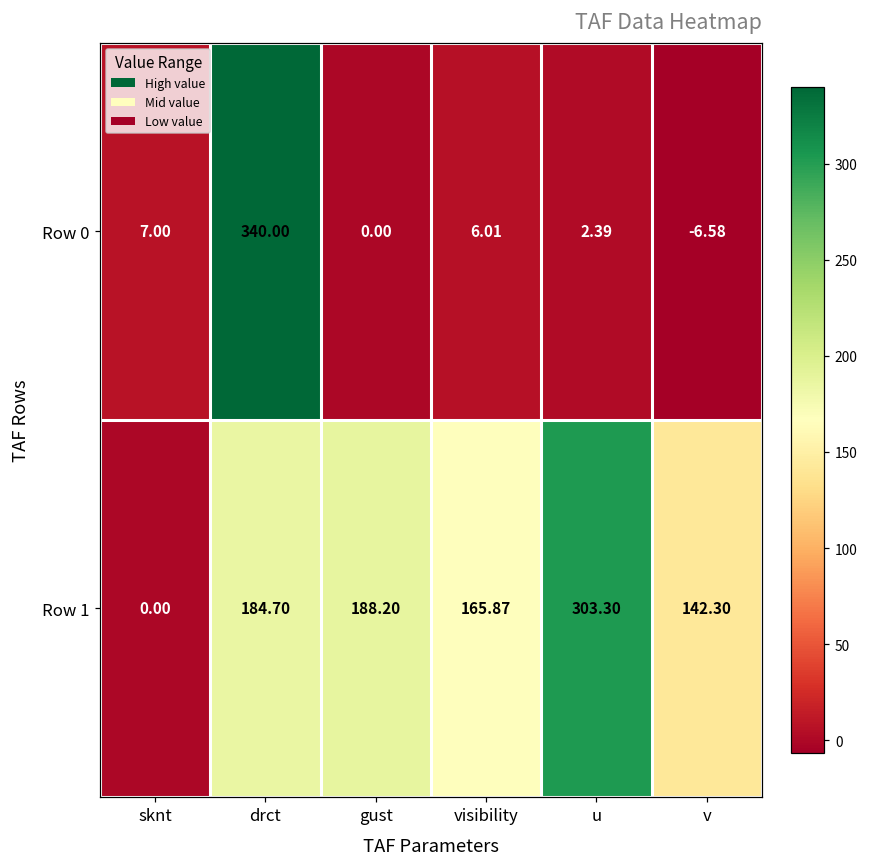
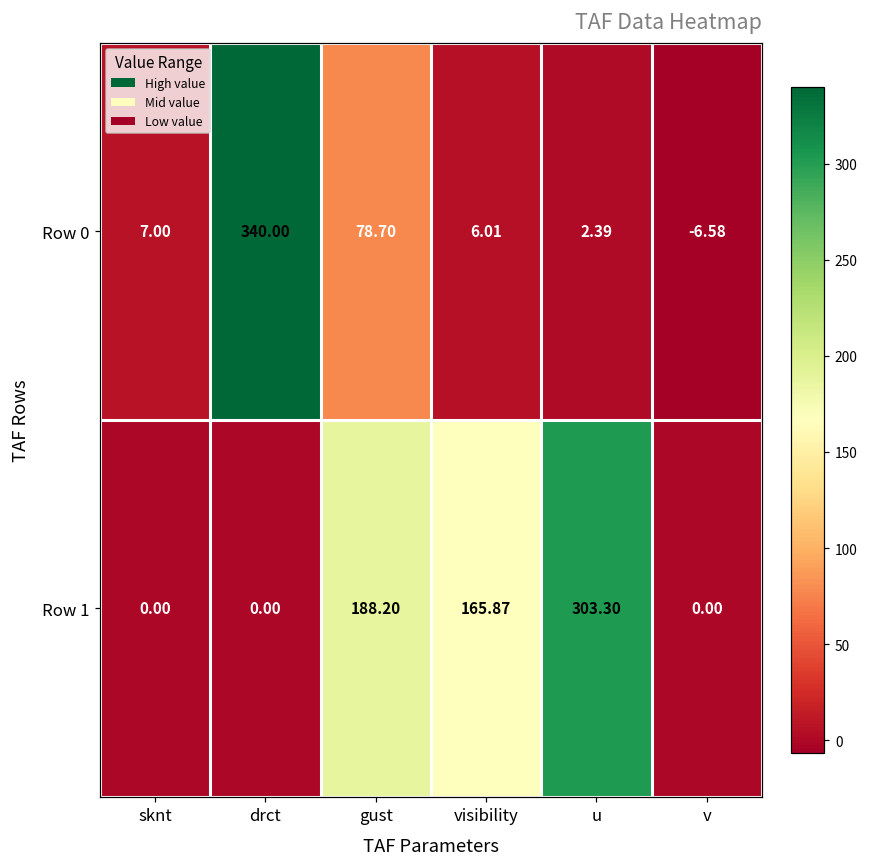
  {
    "Row 0": {
      "sknt": 7.00,
      "drct": 340.00,
-     "gust": 0.00,
+     "gust": 78.70,
      "visibility": 6.01,
      "u": 2.39,
      "v": -6.58
    },
    "Row 1": {
      "sknt": 0.00,
-     "drct": 184.70,
+     "drct": 0.00,
      "gust": 188.20,
      "visibility": 165.87,
      "u": 303.30,
-     "v": 142.30
+     "v": 0.00
    }
  }
